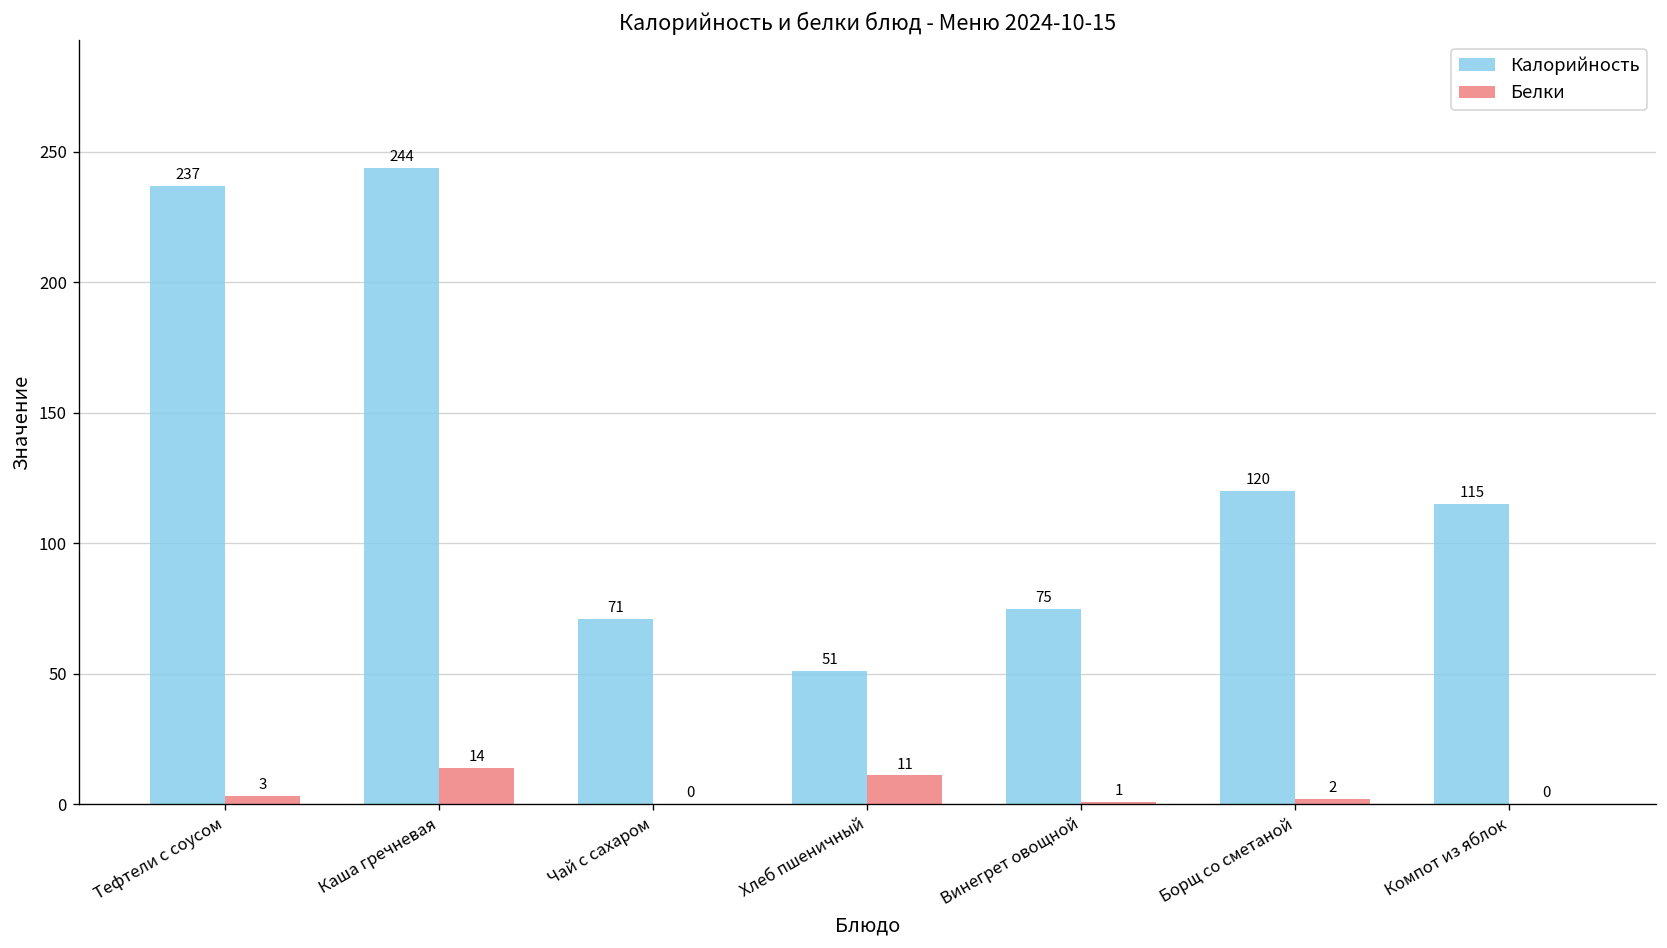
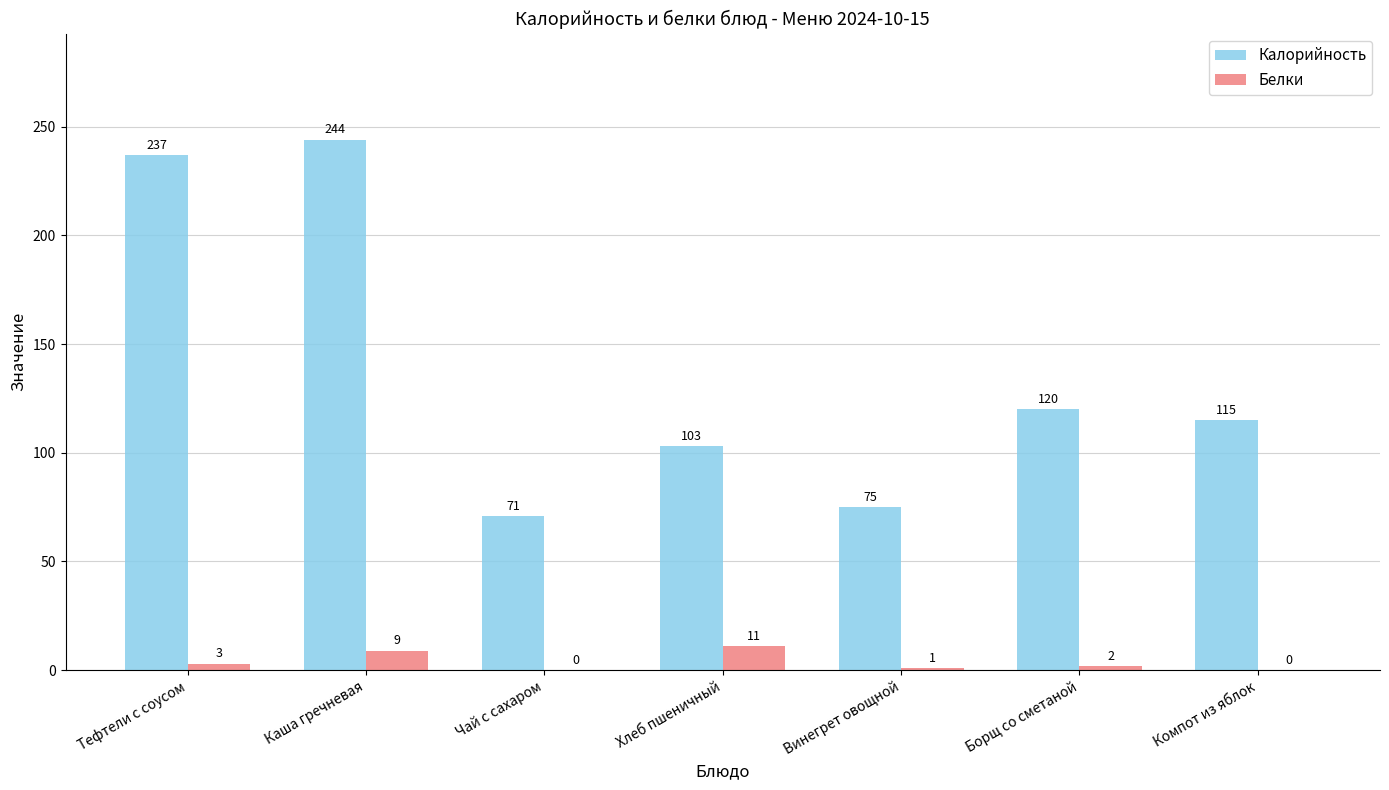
  {
    "Калорийность": {
      "Тефтели с соусом": 237,
      "Каша гречневая": 244,
      "Чай с сахаром": 71,
-     "Хлеб пшеничный": 51,
+     "Хлеб пшеничный": 103,
      "Винегрет овощной": 75,
      "Борщ со сметаной": 120,
      "Компот из яблок": 115
    },
    "Белки": {
      "Тефтели с соусом": 3,
-     "Каша гречневая": 14,
+     "Каша гречневая": 9,
      "Чай с сахаром": 0,
      "Хлеб пшеничный": 11,
      "Винегрет овощной": 1,
      "Борщ со сметаной": 2,
      "Компот из яблок": 0
    }
  }
